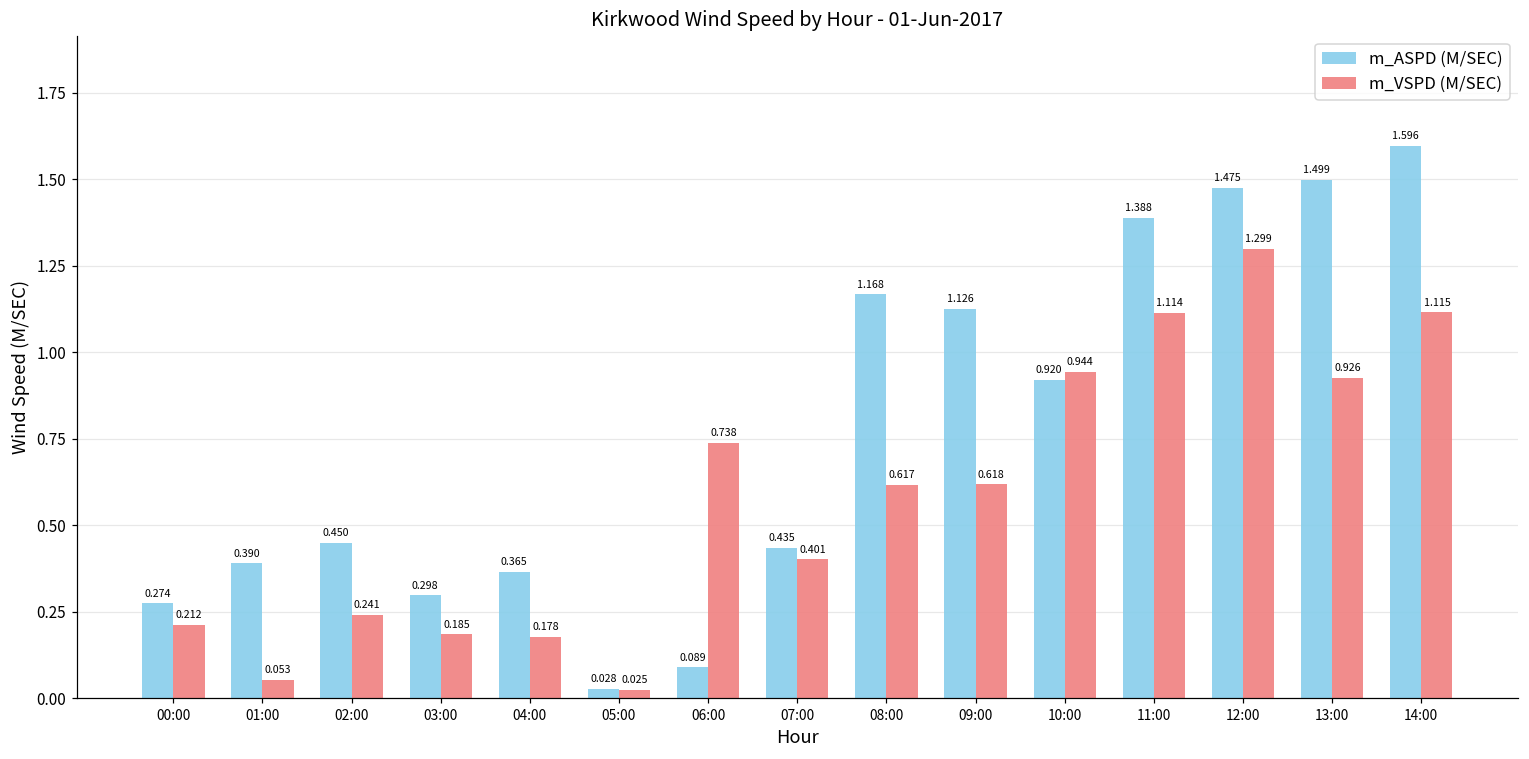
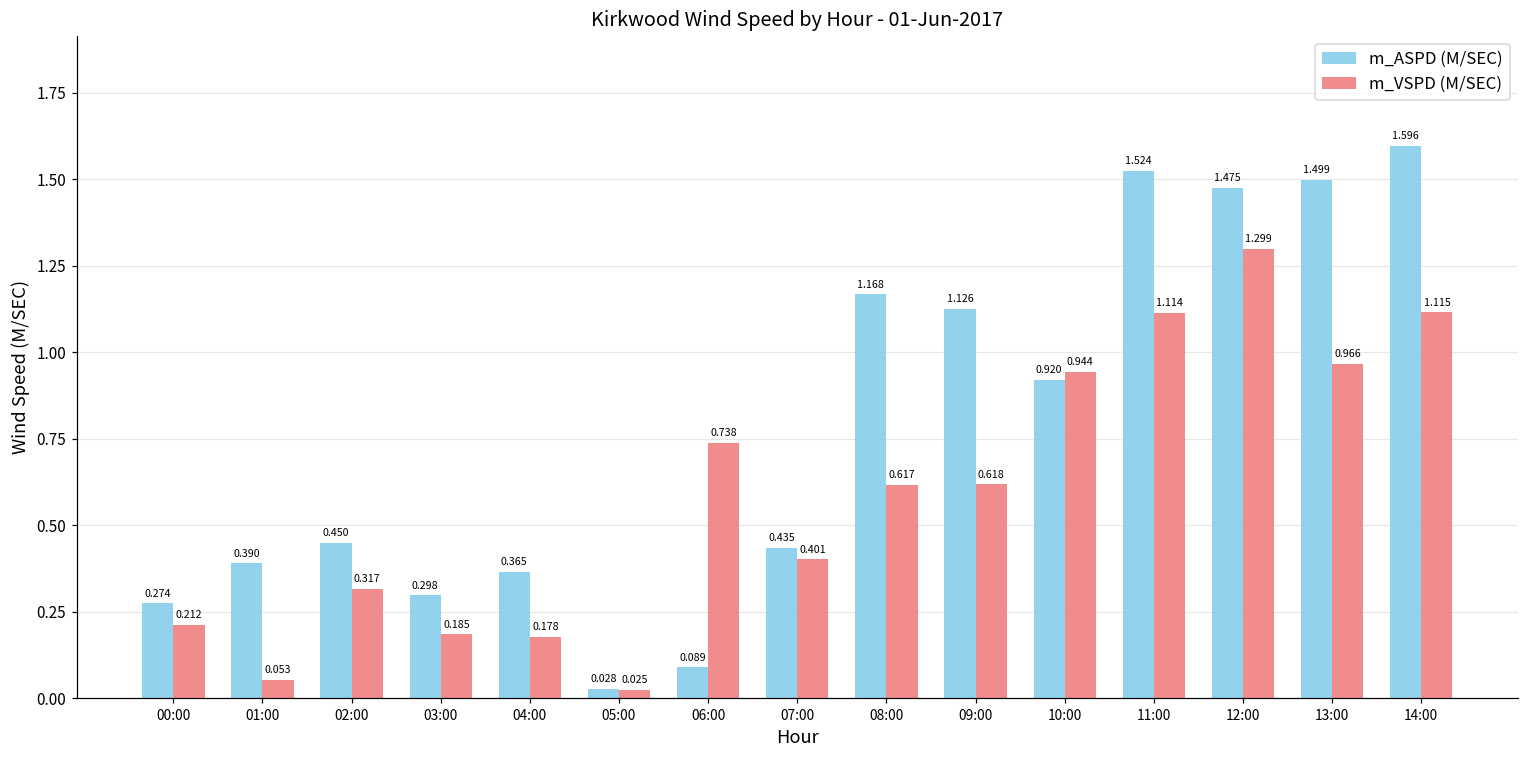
  {
    "m_ASPD (M/SEC)": {
      "00:00": 0.274,
      "01:00": 0.390,
      "02:00": 0.450,
      "03:00": 0.298,
      "04:00": 0.365,
      "05:00": 0.028,
      "06:00": 0.089,
      "07:00": 0.435,
      "08:00": 1.168,
      "09:00": 1.126,
      "10:00": 0.920,
-     "11:00": 1.388,
+     "11:00": 1.524,
      "12:00": 1.475,
      "13:00": 1.499,
      "14:00": 1.596
    },
    "m_VSPD (M/SEC)": {
      "00:00": 0.212,
      "01:00": 0.053,
-     "02:00": 0.241,
+     "02:00": 0.317,
      "03:00": 0.185,
      "04:00": 0.178,
      "05:00": 0.025,
      "06:00": 0.738,
      "07:00": 0.401,
      "08:00": 0.617,
      "09:00": 0.618,
      "10:00": 0.944,
      "11:00": 1.114,
      "12:00": 1.299,
-     "13:00": 0.926,
+     "13:00": 0.966,
      "14:00": 1.115
    }
  }
